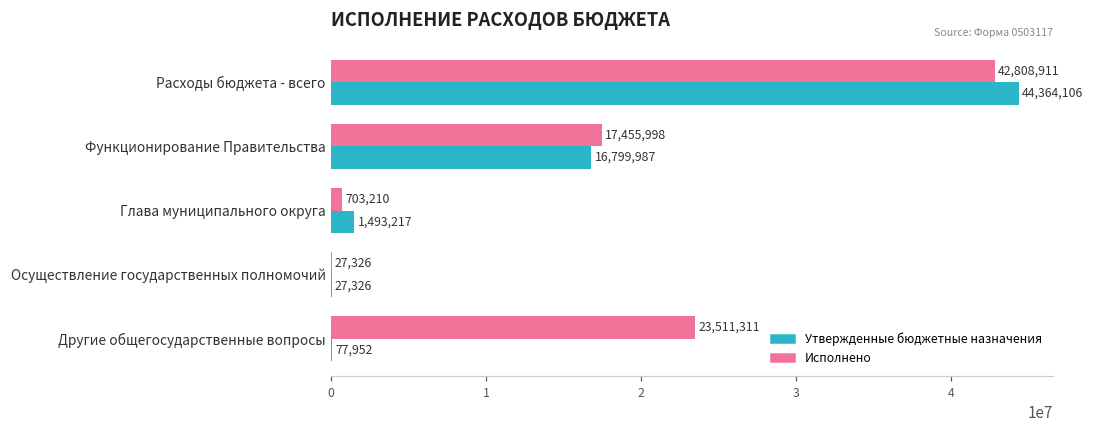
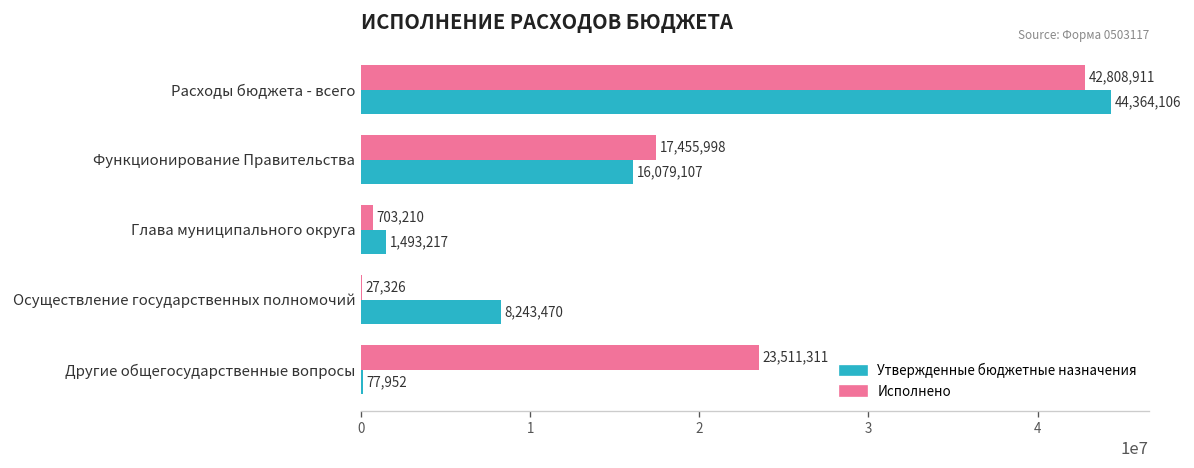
  {
    "Утвержденные бюджетные назначения": {
      "Расходы бюджета - всего": "44,364,106",
-     "Функционирование Правительства": "16,799,987",
+     "Функционирование Правительства": "16,079,107",
      "Глава муниципального округа": "1,493,217",
-     "Осуществление государственных полномочий": "27,326",
+     "Осуществление государственных полномочий": "8,243,470",
      "Другие общегосударственные вопросы": "77,952"
    },
    "Исполнено": {
      "Расходы бюджета - всего": "42,808,911",
      "Функционирование Правительства": "17,455,998",
      "Глава муниципального округа": "703,210",
      "Осуществление государственных полномочий": "27,326",
      "Другие общегосударственные вопросы": "23,511,311"
    }
  }
